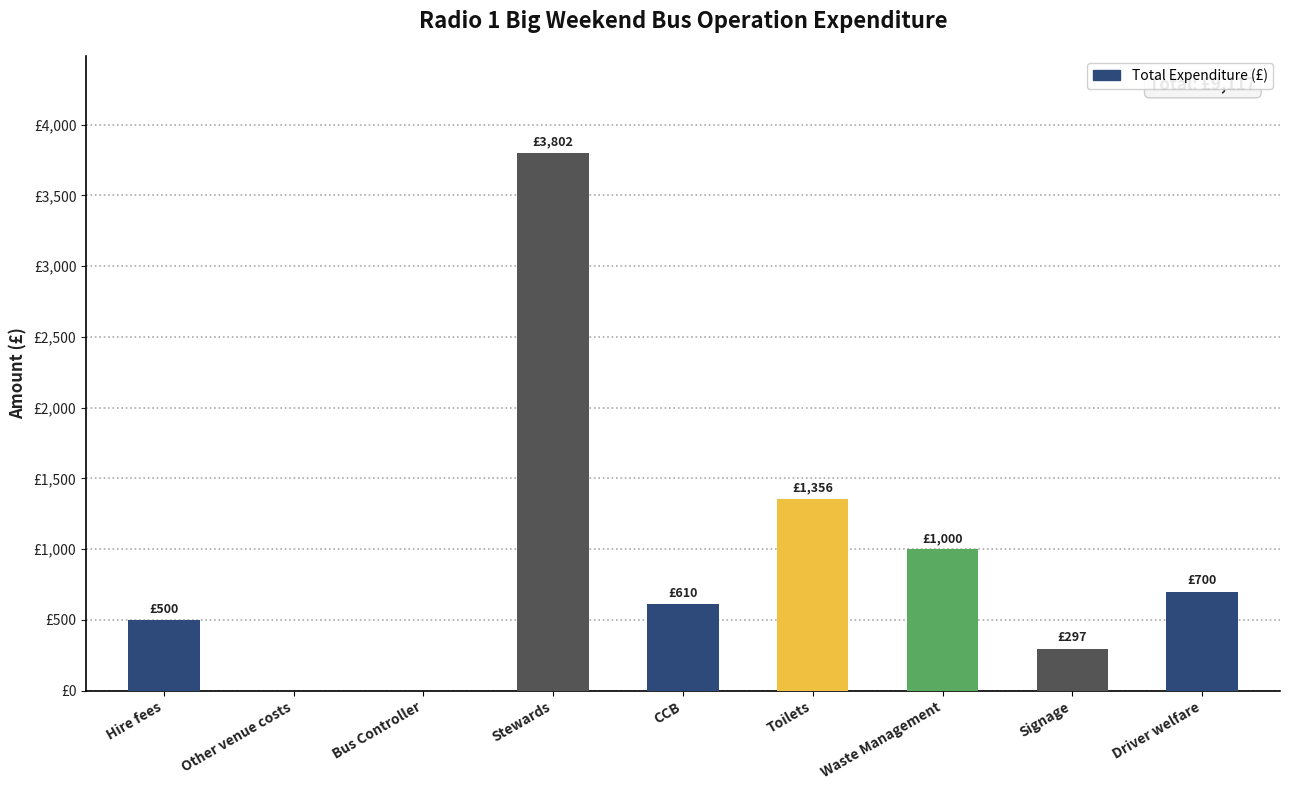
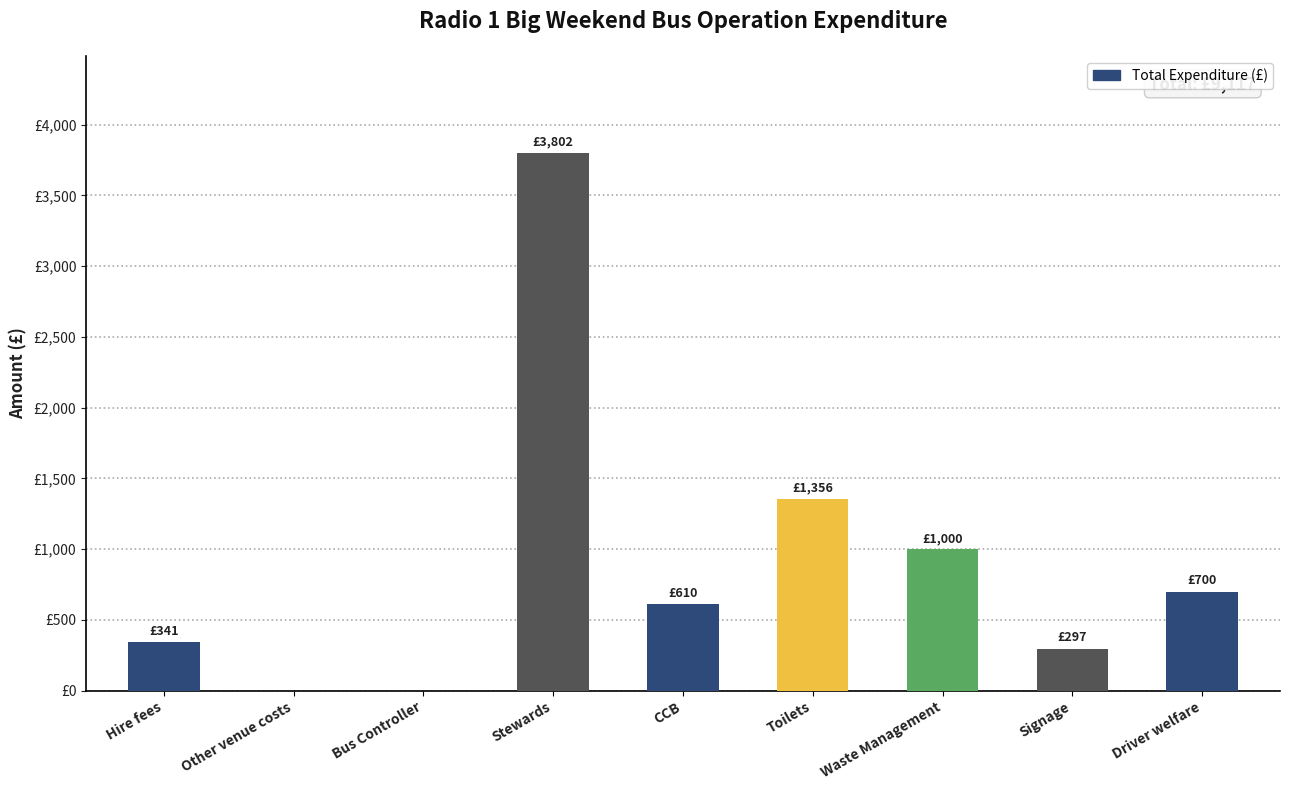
  {
-   "Hire fees": "£500",
+   "Hire fees": "£341",
    "Stewards": "£3,802",
    "CCB": "£610",
    "Toilets": "£1,356",
    "Waste Management": "£1,000",
    "Signage": "£297",
    "Driver welfare": "£700"
  }
